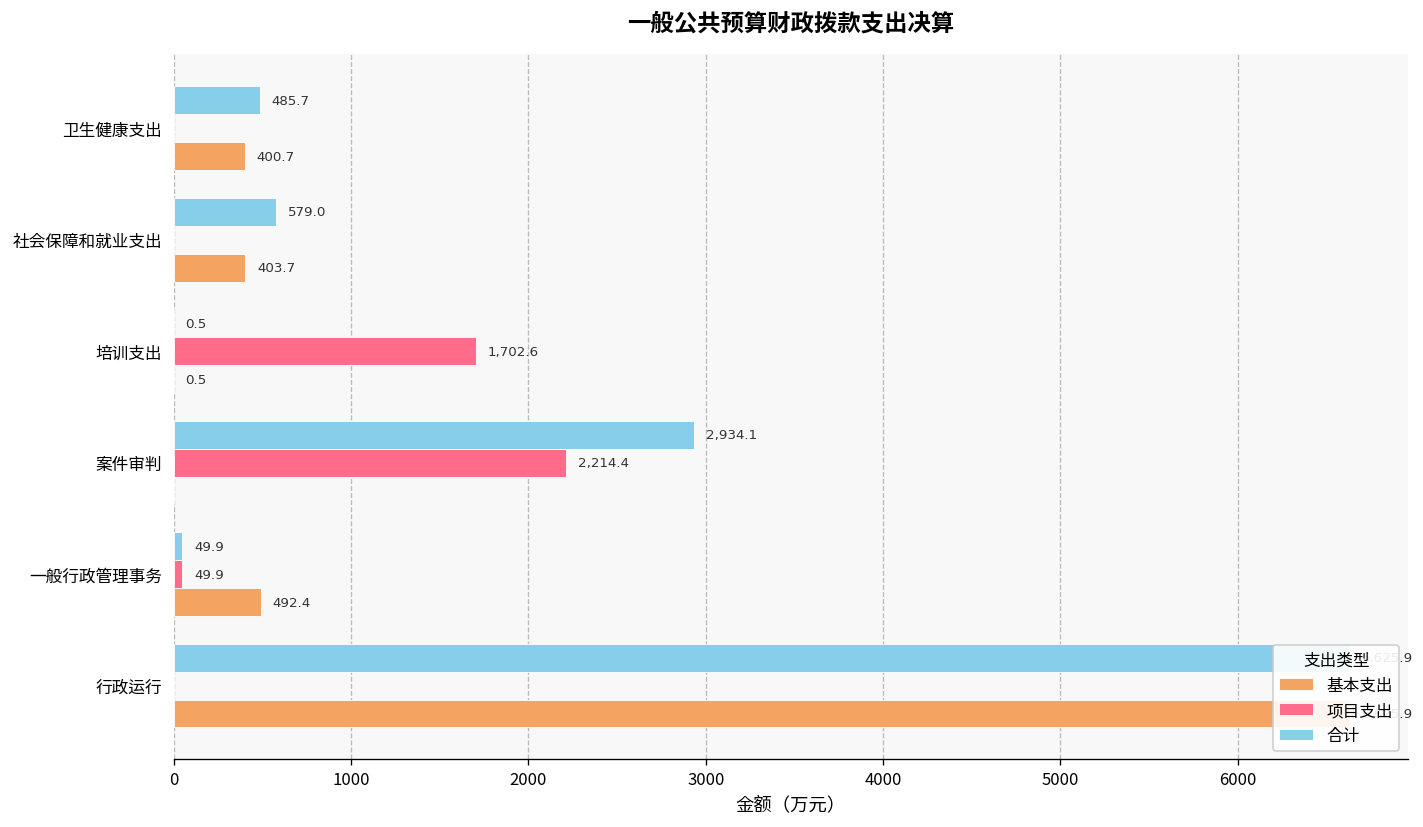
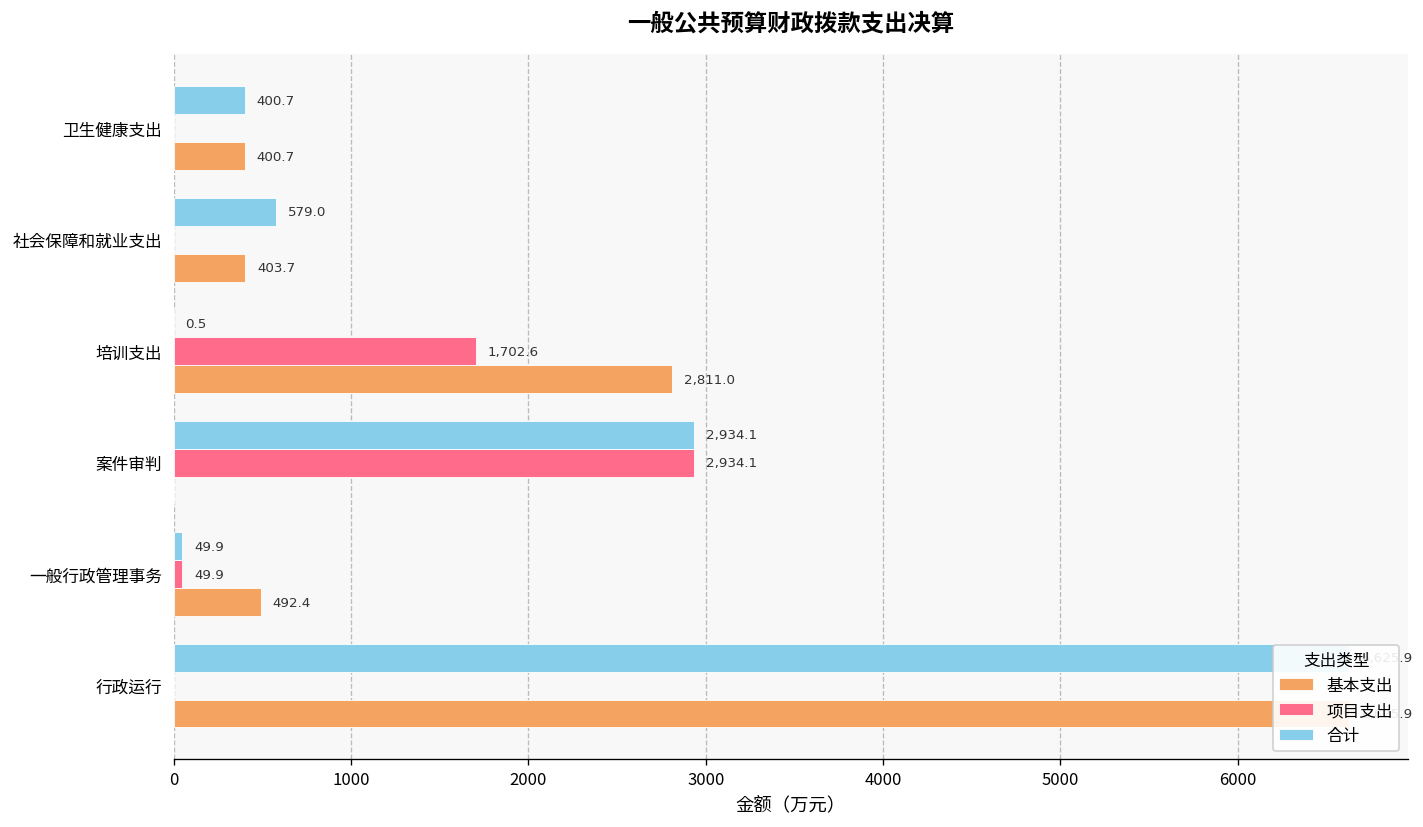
  {
    "基本支出": {
      "卫生健康支出": "400.7",
      "社会保障和就业支出": "403.7",
-     "培训支出": "0.5",
+     "培训支出": "2,811.0",
      "一般行政管理事务": "492.4"
    },
    "项目支出": {
      "培训支出": "1,702.6",
-     "案件审判": "2,214.4",
+     "案件审判": "2,934.1",
      "一般行政管理事务": "49.9"
    },
    "合计": {
-     "卫生健康支出": "485.7",
+     "卫生健康支出": "400.7",
      "社会保障和就业支出": "579.0",
      "培训支出": "0.5",
      "案件审判": "2,934.1",
      "一般行政管理事务": "49.9"
    }
  }
